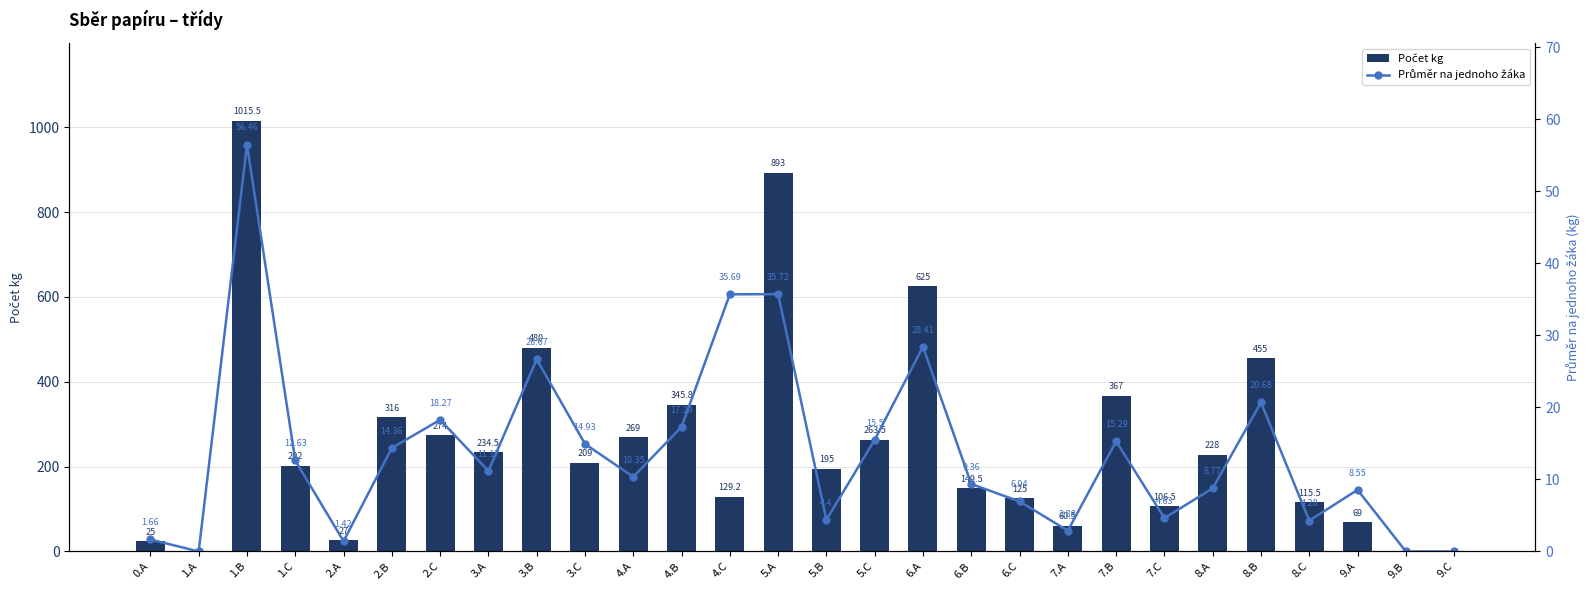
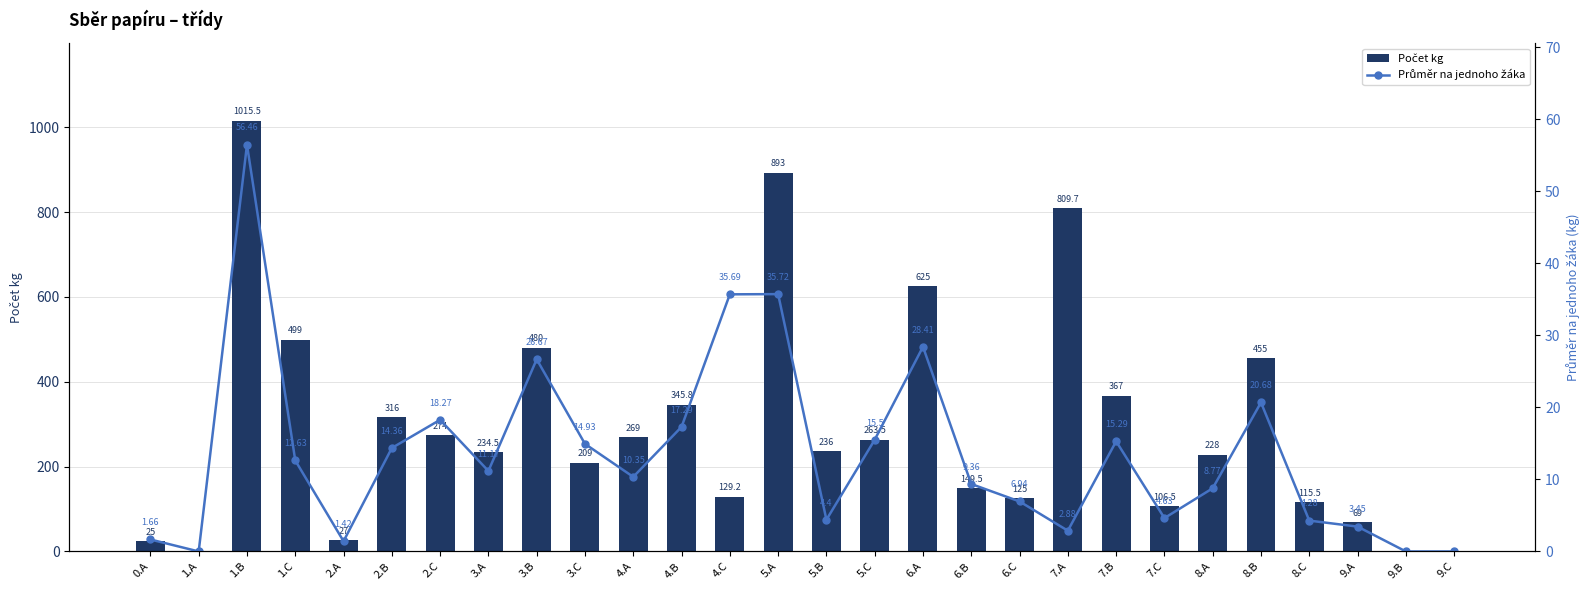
  {
    "Počet kg": {
      "0.A": 25,
      "1.B": 1015.5,
-     "1.C": 202,
+     "1.C": 499,
      "2.B": 316,
      "2.C": 274,
      "3.A": 234.5,
      "3.C": 209,
      "4.A": 269,
      "4.B": 345.8,
      "4.C": 129.2,
      "5.A": 893,
-     "5.B": 195,
+     "5.B": 236,
      "5.C": 263.5,
      "6.A": 625,
-     "7.A": 60.5,
+     "7.A": 809.7,
      "7.B": 367,
      "8.A": 228,
      "8.B": 455,
      "8.C": 115.5
    },
    "Průměr na jednoho žáka": {
      "0.A": 1.66,
      "1.B": 56.46,
      "1.C": 12.63,
      "2.A": 1.42,
      "2.B": 14.36,
      "2.C": 18.27,
      "3.A": 11.17,
      "3.C": 14.93,
      "4.A": 10.35,
      "4.B": 17.29,
      "4.C": 35.69,
      "5.A": 35.72,
      "5.B": 4.4,
      "5.C": 15.5,
      "6.A": 28.41,
      "6.B": 9.36,
      "7.A": 2.88,
      "7.B": 15.29,
      "8.A": 8.77,
      "8.B": 20.68,
      "8.C": 4.28,
-     "9.A": 8.55
+     "9.A": 3.45
    }
  }
